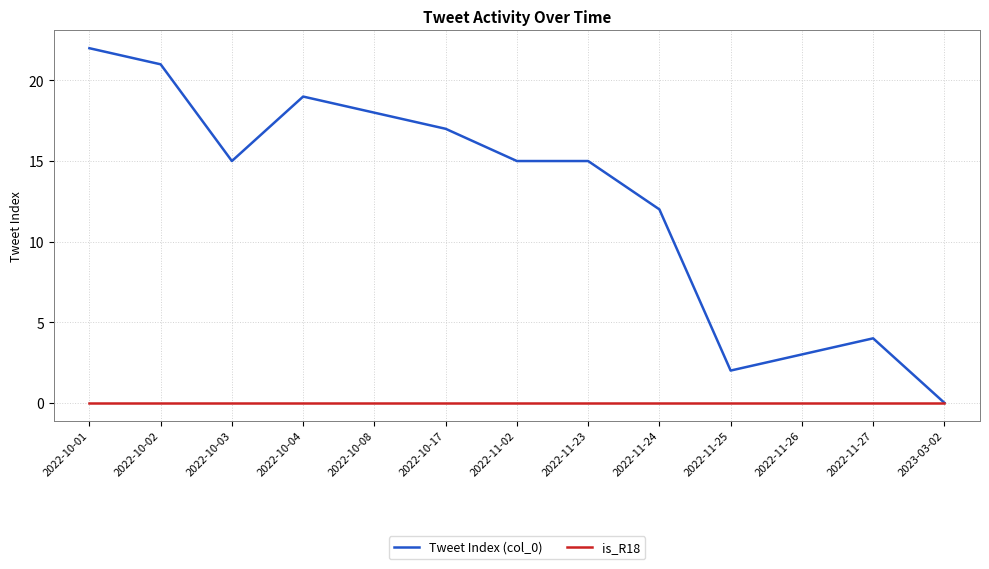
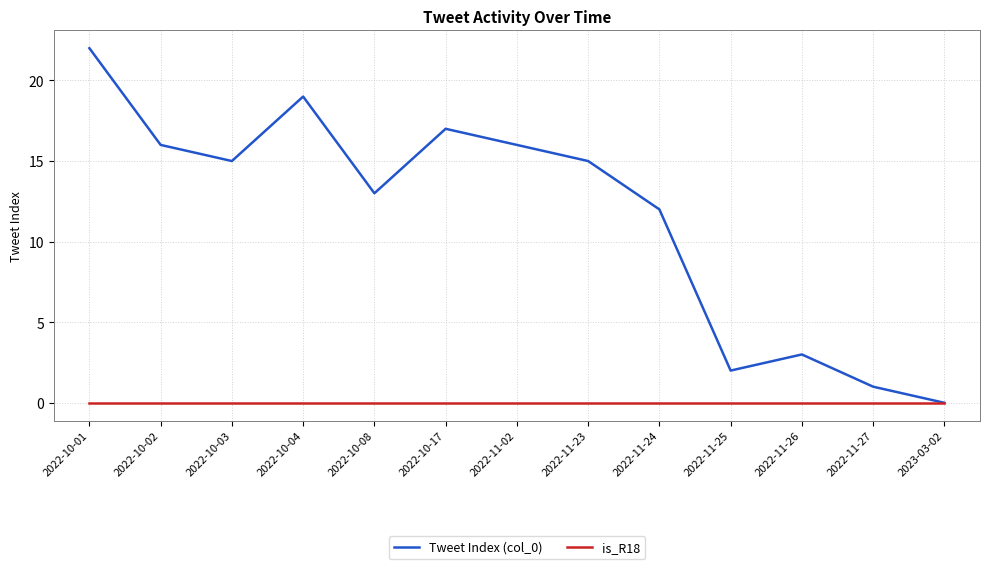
  {
    "Tweet Index (col_0)": {
      "2022-10-01": 22,
-     "2022-10-02": 21,
+     "2022-10-02": 16,
      "2022-10-03": 15,
      "2022-10-04": 19,
-     "2022-10-08": 18,
+     "2022-10-08": 13,
      "2022-10-17": 17,
-     "2022-11-02": 15,
+     "2022-11-02": 16,
      "2022-11-23": 15,
      "2022-11-24": 12,
      "2022-11-25": 2,
      "2022-11-26": 3,
-     "2022-11-27": 4
+     "2022-11-27": 1
    },
    "is_R18": {
      "2022-10-01": 0,
      "2022-10-02": 0,
      "2022-10-03": 0,
      "2022-10-04": 0,
      "2022-10-08": 0,
      "2022-10-17": 0,
      "2022-11-02": 0,
      "2022-11-23": 0,
      "2022-11-24": 0,
      "2022-11-25": 0,
      "2022-11-26": 0,
      "2022-11-27": 0
    }
  }
